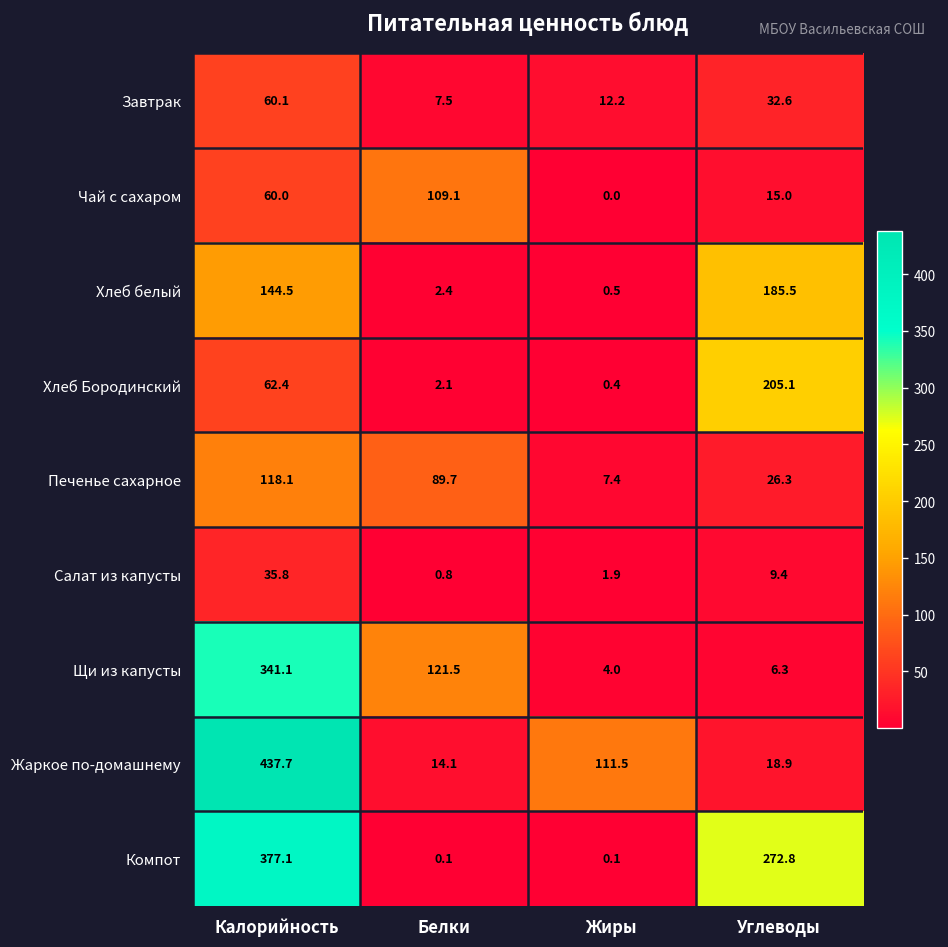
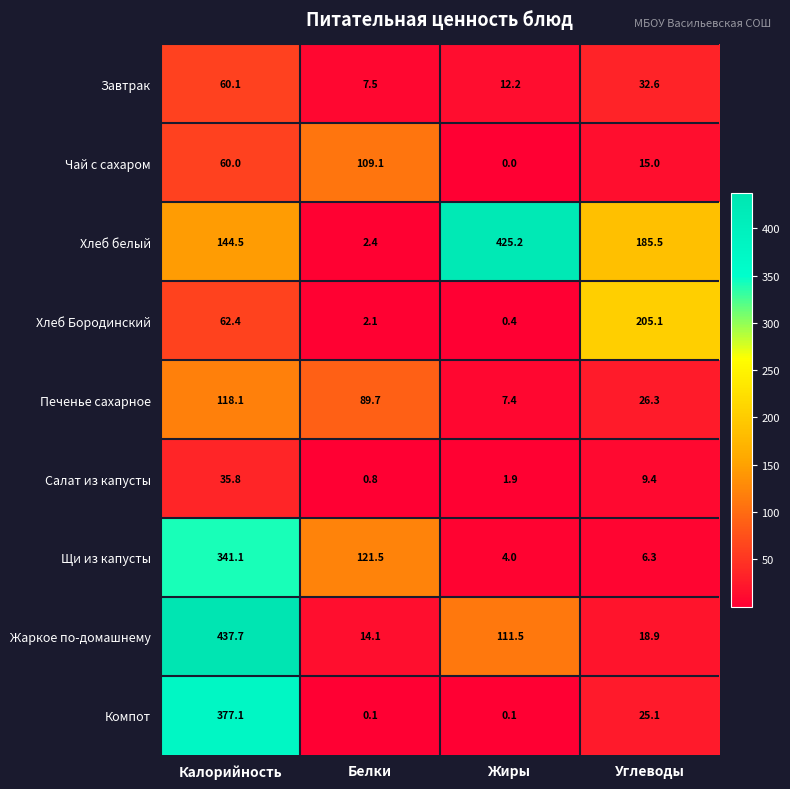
  {
    "Завтрак": {
      "Калорийность": 60.1,
      "Белки": 7.5,
      "Жиры": 12.2,
      "Углеводы": 32.6
    },
    "Чай с сахаром": {
      "Калорийность": 60.0,
      "Белки": 109.1,
      "Жиры": 0.0,
      "Углеводы": 15.0
    },
    "Хлеб белый": {
      "Калорийность": 144.5,
      "Белки": 2.4,
-     "Жиры": 0.5,
+     "Жиры": 425.2,
      "Углеводы": 185.5
    },
    "Хлеб Бородинский": {
      "Калорийность": 62.4,
      "Белки": 2.1,
      "Жиры": 0.4,
      "Углеводы": 205.1
    },
    "Печенье сахарное": {
      "Калорийность": 118.1,
      "Белки": 89.7,
      "Жиры": 7.4,
      "Углеводы": 26.3
    },
    "Салат из капусты": {
      "Калорийность": 35.8,
      "Белки": 0.8,
      "Жиры": 1.9,
      "Углеводы": 9.4
    },
    "Щи из капусты": {
      "Калорийность": 341.1,
      "Белки": 121.5,
      "Жиры": 4.0,
      "Углеводы": 6.3
    },
    "Жаркое по-домашнему": {
      "Калорийность": 437.7,
      "Белки": 14.1,
      "Жиры": 111.5,
      "Углеводы": 18.9
    },
    "Компот": {
      "Калорийность": 377.1,
      "Белки": 0.1,
      "Жиры": 0.1,
-     "Углеводы": 272.8
+     "Углеводы": 25.1
    }
  }
